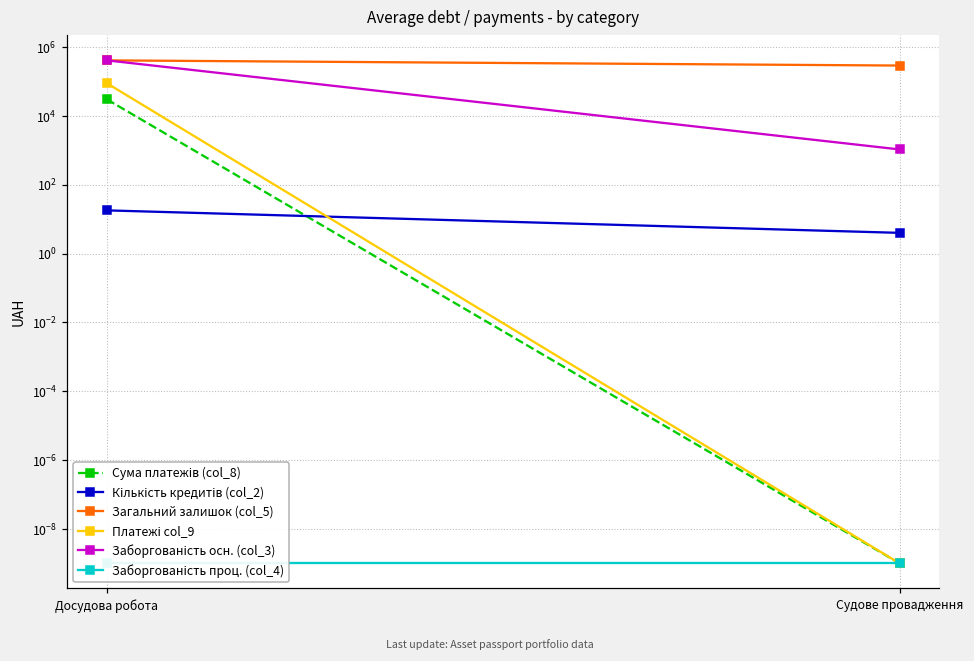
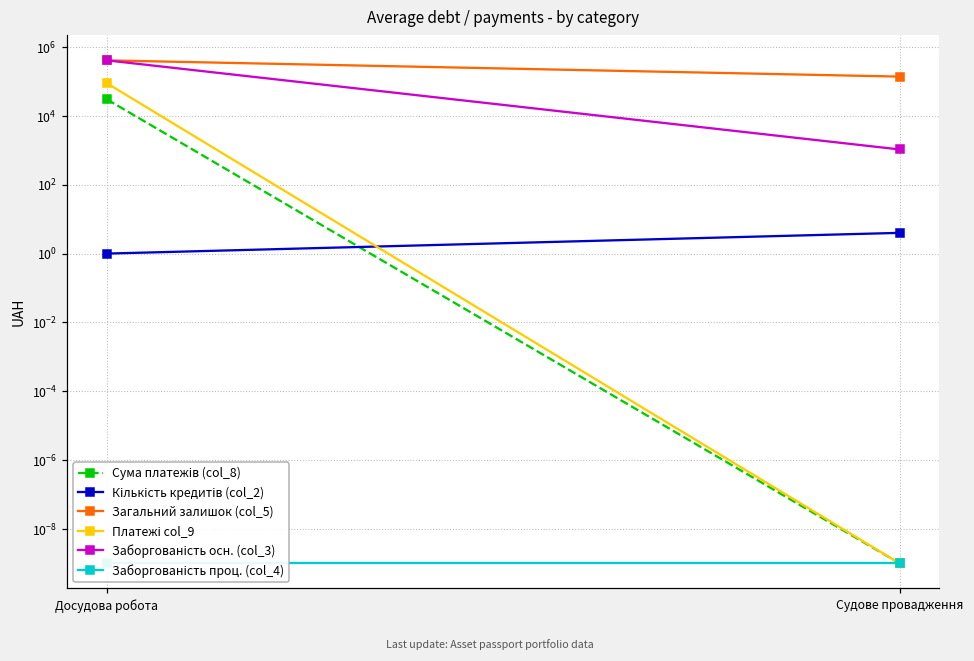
  {
    "Сума платежів (col_8)": {
      "Досудова робота": 30000
    },
    "Кількість кредитів (col_2)": {
-     "Досудова робота": 20,
+     "Досудова робота": 1,
      "Судове провадження": 4
    },
    "Загальний залишок (col_5)": {
-     "Судове провадження": 300000
+     "Судове провадження": 100000
    },
    "Платежі col_9": {
      "Досудова робота": 90000
    },
    "Заборгованість осн. (col_3)": {
      "Судове провадження": 1100
    }
  }
